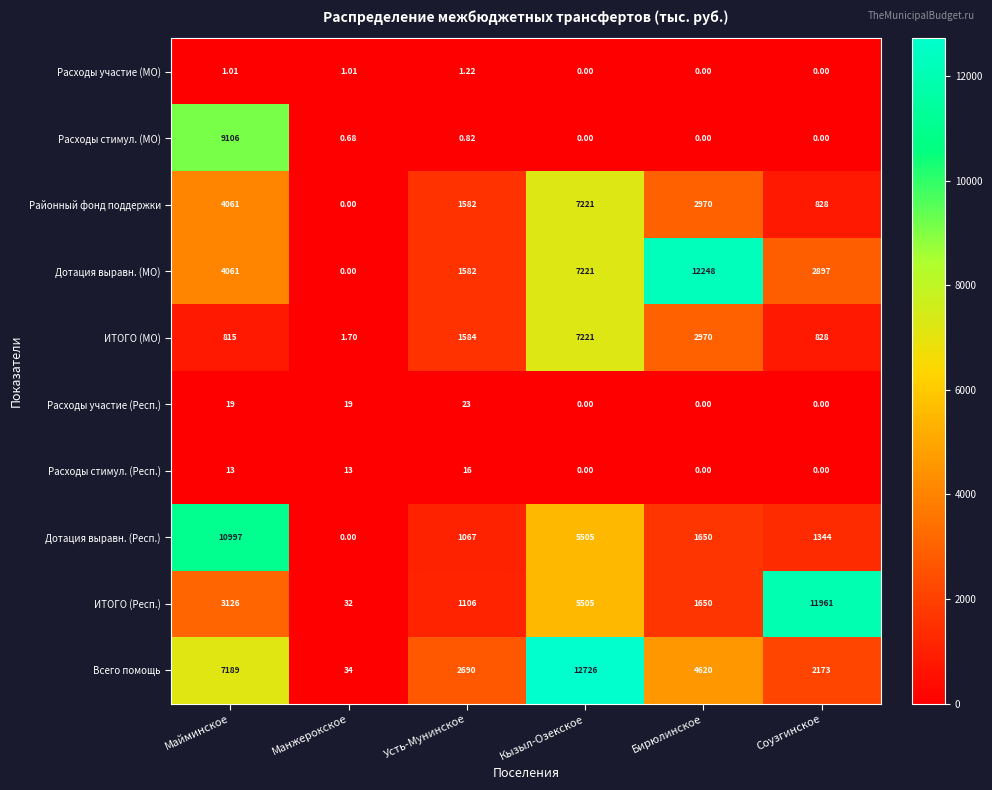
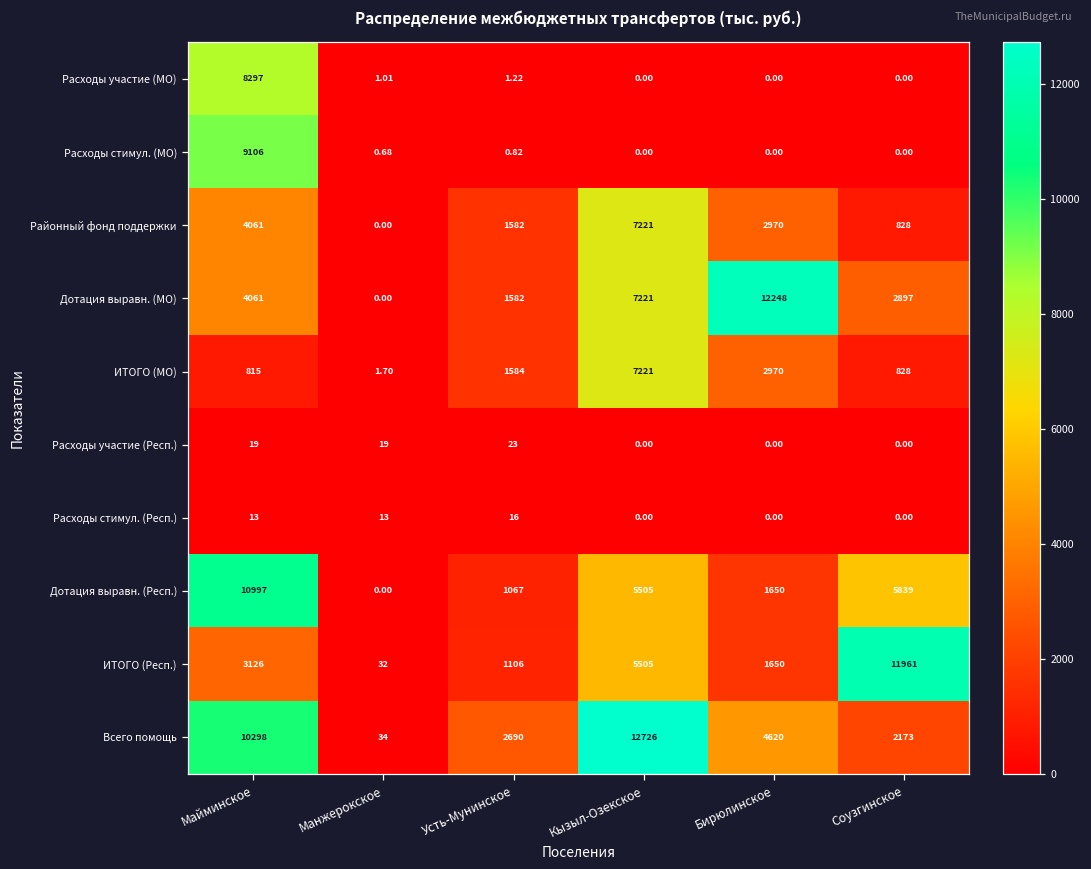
  {
    "Расходы участие (МО)": {
-     "Майминское": 1.01,
+     "Майминское": 8297,
      "Манжерокское": 1.01,
      "Усть-Мунинское": 1.22,
      "Кызыл-Озекское": 0.00,
      "Бирюлинское": 0.00,
      "Соузгинское": 0.00
    },
    "Расходы стимул. (МО)": {
      "Майминское": 9106,
      "Манжерокское": 0.68,
      "Усть-Мунинское": 0.82,
      "Кызыл-Озекское": 0.00,
      "Бирюлинское": 0.00,
      "Соузгинское": 0.00
    },
    "Районный фонд поддержки": {
      "Майминское": 4061,
      "Манжерокское": 0.00,
      "Усть-Мунинское": 1582,
      "Кызыл-Озекское": 7221,
      "Бирюлинское": 2970,
      "Соузгинское": 828
    },
    "Дотация выравн. (МО)": {
      "Майминское": 4061,
      "Манжерокское": 0.00,
      "Усть-Мунинское": 1582,
      "Кызыл-Озекское": 7221,
      "Бирюлинское": 12248,
      "Соузгинское": 2897
    },
    "ИТОГО (МО)": {
      "Майминское": 815,
      "Манжерокское": 1.70,
      "Усть-Мунинское": 1584,
      "Кызыл-Озекское": 7221,
      "Бирюлинское": 2970,
      "Соузгинское": 828
    },
    "Расходы участие (Респ.)": {
      "Майминское": 19,
      "Манжерокское": 19,
      "Усть-Мунинское": 23,
      "Кызыл-Озекское": 0.00,
      "Бирюлинское": 0.00,
      "Соузгинское": 0.00
    },
    "Расходы стимул. (Респ.)": {
      "Майминское": 13,
      "Манжерокское": 13,
      "Усть-Мунинское": 16,
      "Кызыл-Озекское": 0.00,
      "Бирюлинское": 0.00,
      "Соузгинское": 0.00
    },
    "Дотация выравн. (Респ.)": {
      "Майминское": 10997,
      "Манжерокское": 0.00,
      "Усть-Мунинское": 1067,
      "Кызыл-Озекское": 5505,
      "Бирюлинское": 1650,
-     "Соузгинское": 1344
+     "Соузгинское": 5839
    },
    "ИТОГО (Респ.)": {
      "Майминское": 3126,
      "Манжерокское": 32,
      "Усть-Мунинское": 1106,
      "Кызыл-Озекское": 5505,
      "Бирюлинское": 1650,
      "Соузгинское": 11961
    },
    "Всего помощь": {
-     "Майминское": 7189,
+     "Майминское": 10298,
      "Манжерокское": 34,
      "Усть-Мунинское": 2690,
      "Кызыл-Озекское": 12726,
      "Бирюлинское": 4620,
      "Соузгинское": 2173
    }
  }
